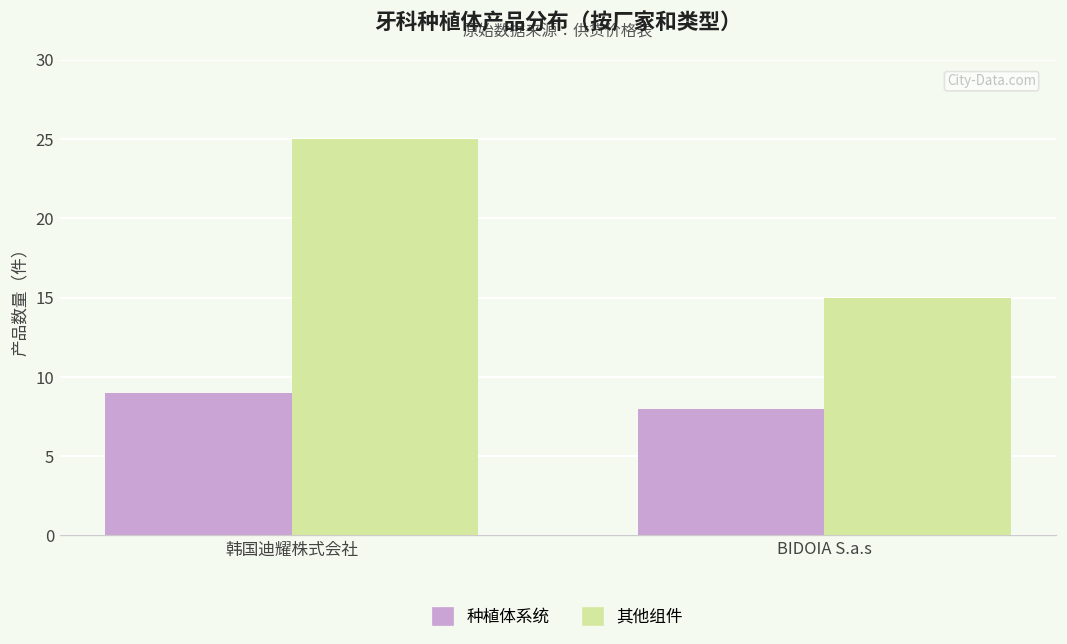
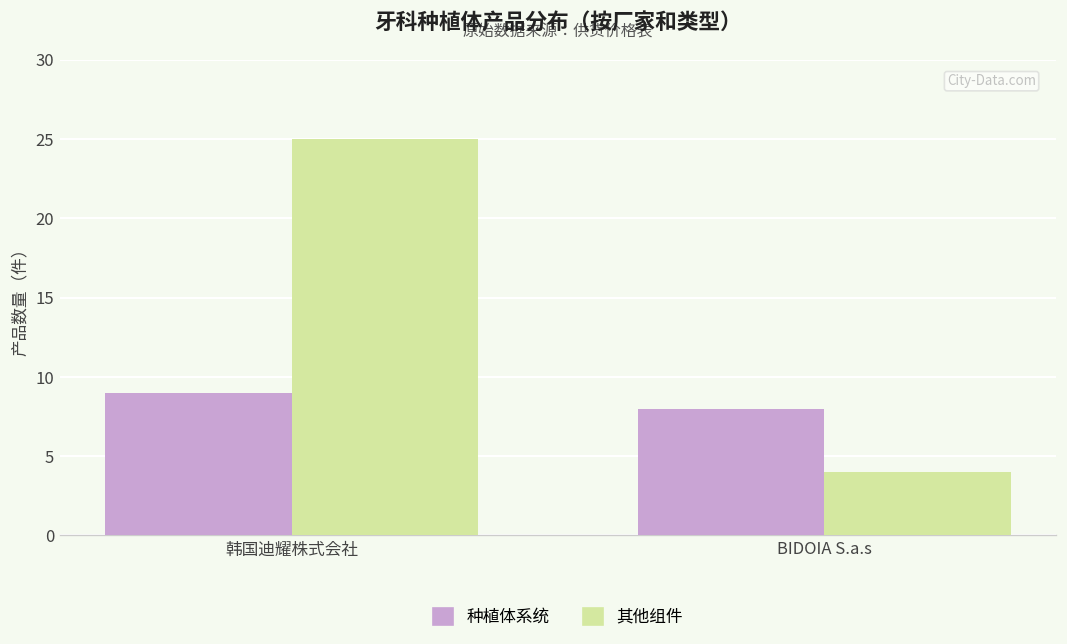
  {
    "种植体系统": {
      "韩国迪耀株式会社": 9,
      "BIDOIA S.a.s": 8
    },
    "其他组件": {
      "韩国迪耀株式会社": 25,
-     "BIDOIA S.a.s": 15
+     "BIDOIA S.a.s": 4
    }
  }
